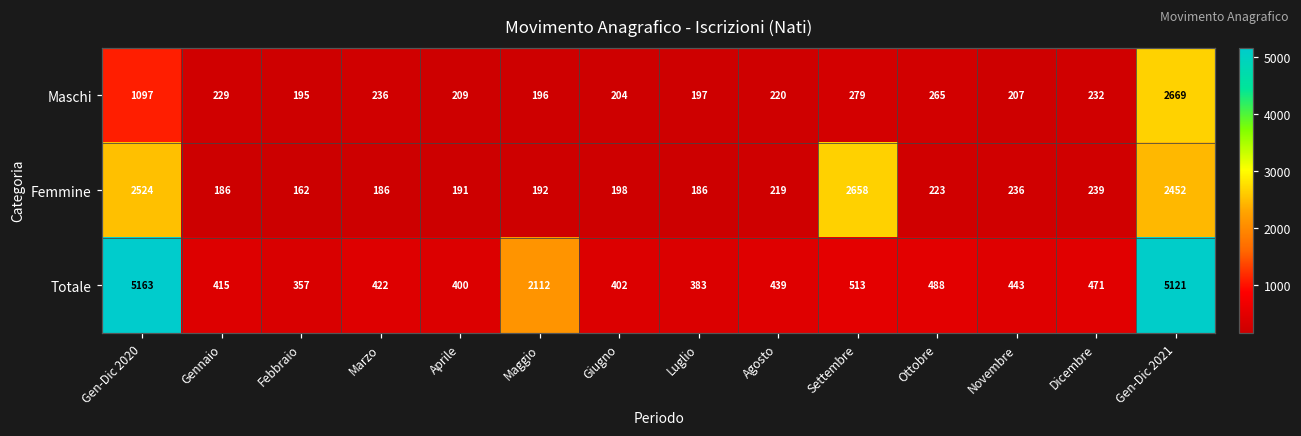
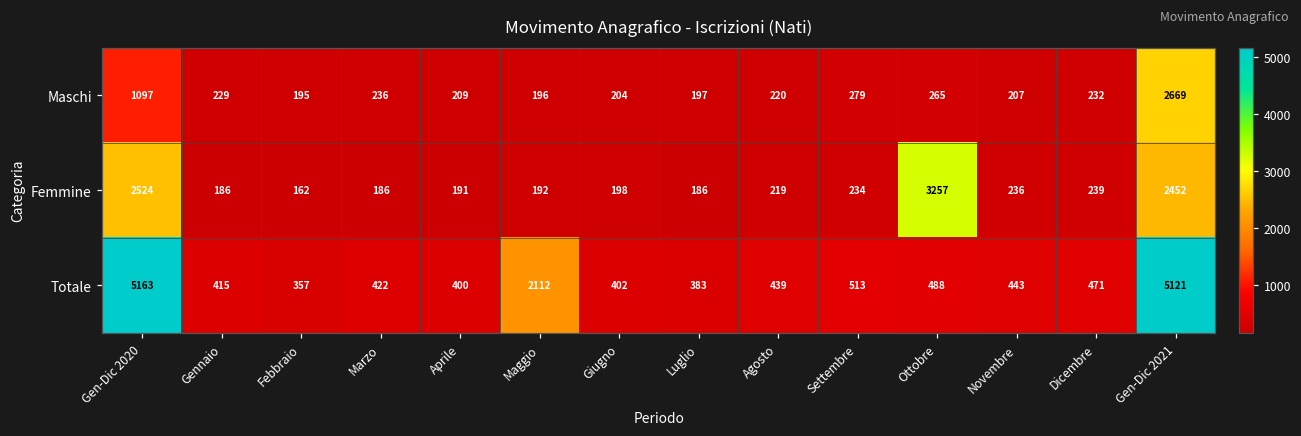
  {
    "Maschi": {
      "Gen-Dic 2020": 1097,
      "Gennaio": 229,
      "Febbraio": 195,
      "Marzo": 236,
      "Aprile": 209,
      "Maggio": 196,
      "Giugno": 204,
      "Luglio": 197,
      "Agosto": 220,
      "Settembre": 279,
      "Ottobre": 265,
      "Novembre": 207,
      "Dicembre": 232,
      "Gen-Dic 2021": 2669
    },
    "Femmine": {
      "Gen-Dic 2020": 2524,
      "Gennaio": 186,
      "Febbraio": 162,
      "Marzo": 186,
      "Aprile": 191,
      "Maggio": 192,
      "Giugno": 198,
      "Luglio": 186,
      "Agosto": 219,
-     "Settembre": 2658,
-     "Ottobre": 223,
+     "Settembre": 234,
+     "Ottobre": 3257,
      "Novembre": 236,
      "Dicembre": 239,
      "Gen-Dic 2021": 2452
    },
    "Totale": {
      "Gen-Dic 2020": 5163,
      "Gennaio": 415,
      "Febbraio": 357,
      "Marzo": 422,
      "Aprile": 400,
      "Maggio": 2112,
      "Giugno": 402,
      "Luglio": 383,
      "Agosto": 439,
      "Settembre": 513,
      "Ottobre": 488,
      "Novembre": 443,
      "Dicembre": 471,
      "Gen-Dic 2021": 5121
    }
  }
